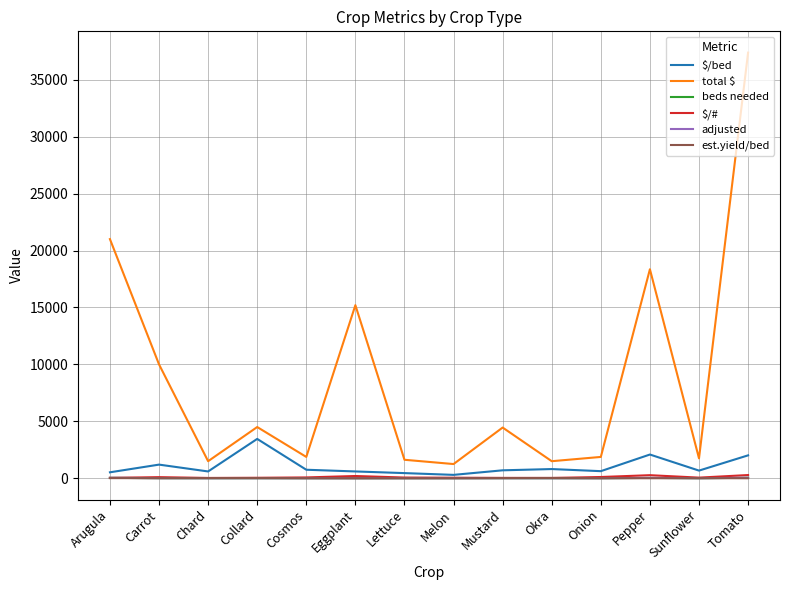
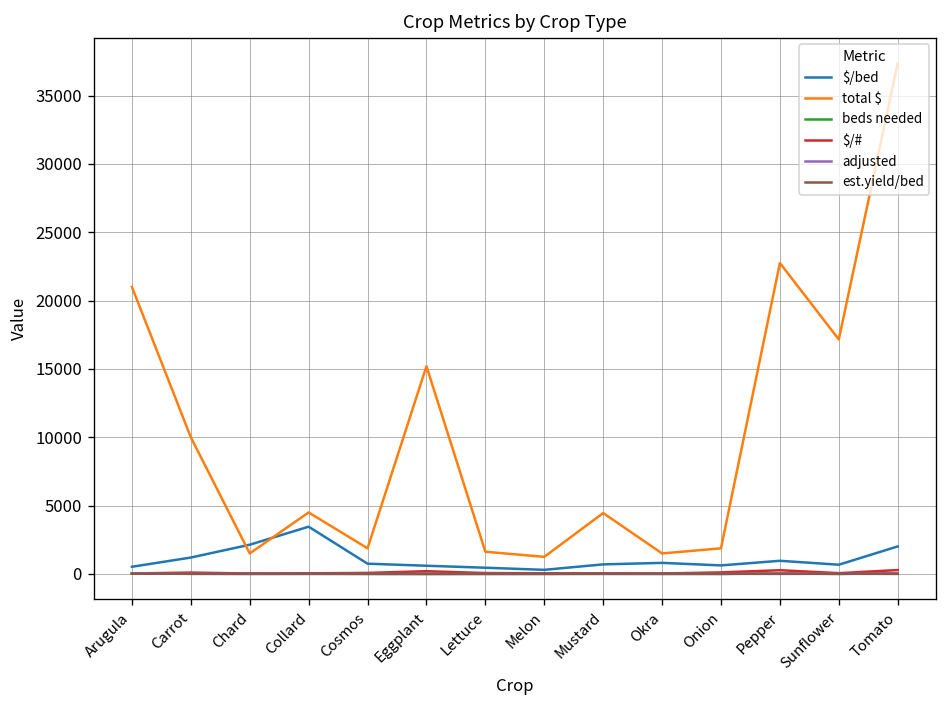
  {
    "$/bed": {
      "Arugula": 500,
      "Carrot": 1200,
-     "Chard": 600,
+     "Chard": 2100,
      "Collard": 3500,
      "Cosmos": 800,
      "Eggplant": 600,
      "Lettuce": 500,
      "Melon": 300,
      "Mustard": 700,
      "Okra": 800,
      "Onion": 600,
-     "Pepper": 2100,
+     "Pepper": 1000,
      "Sunflower": 700,
      "Tomato": 2000
    },
    "total $": {
      "Arugula": 21000,
      "Carrot": 10000,
      "Chard": 1500,
      "Collard": 4500,
      "Cosmos": 1900,
      "Eggplant": 15200,
      "Lettuce": 1600,
      "Melon": 1300,
      "Mustard": 4500,
      "Okra": 1500,
      "Onion": 1900,
-     "Pepper": 18400,
-     "Sunflower": 1800
+     "Pepper": 22800,
+     "Sunflower": 17200
    },
    "est.yield/bed": {
      "Pepper": 0,
      "Tomato": 0
    },
    "$/#": {
      "Pepper": 300,
      "Tomato": 300
    }
  }
